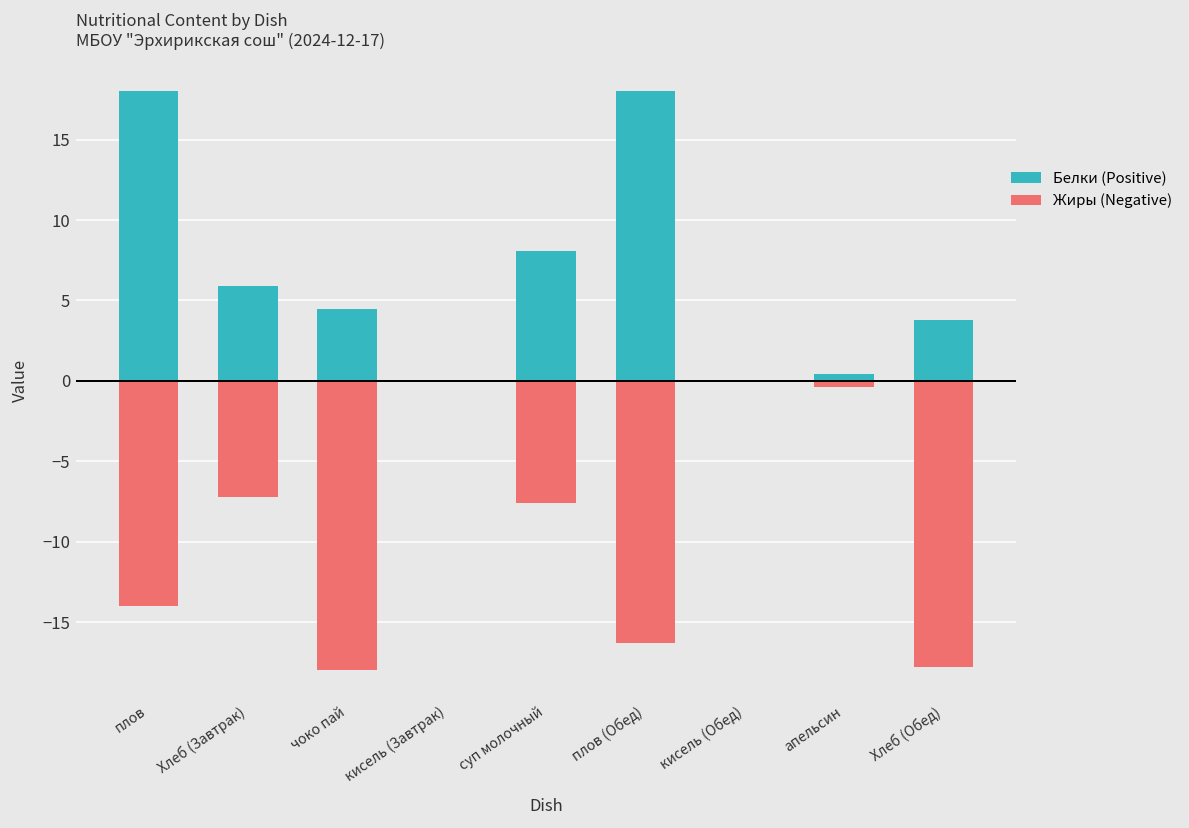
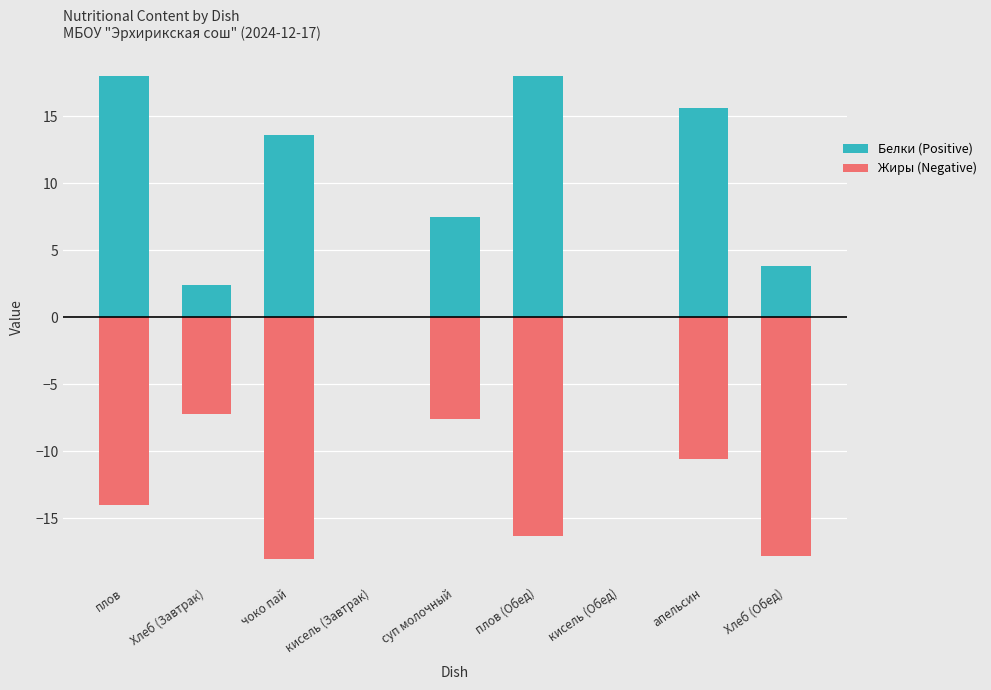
  {
    "Белки (Positive)": {
      "плов": 18.0,
-     "Хлеб (Завтрак)": 5.9,
-     "чоко пай": 4.5,
+     "Хлеб (Завтрак)": 2.4,
+     "чоко пай": 13.6,
      "кисель (Завтрак)": 0.0,
-     "суп молочный": 8.1,
+     "суп молочный": 7.5,
      "плов (Обед)": 18.0,
      "кисель (Обед)": 0.0,
-     "апельсин": 0.4,
+     "апельсин": 15.6,
      "Хлеб (Обед)": 3.8
    },
    "Жиры (Negative)": {
      "плов": -14.0,
      "Хлеб (Завтрак)": -7.2,
      "чоко пай": -18.0,
      "кисель (Завтрак)": 0.0,
      "суп молочный": -7.6,
      "плов (Обед)": -16.3,
      "кисель (Обед)": 0.0,
-     "апельсин": -0.4,
+     "апельсин": -10.6,
      "Хлеб (Обед)": -17.8
    }
  }
